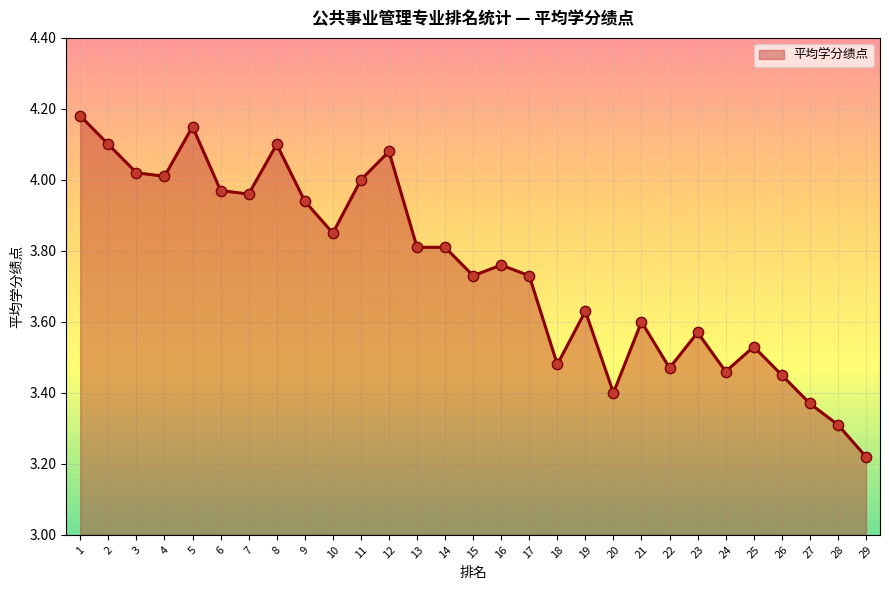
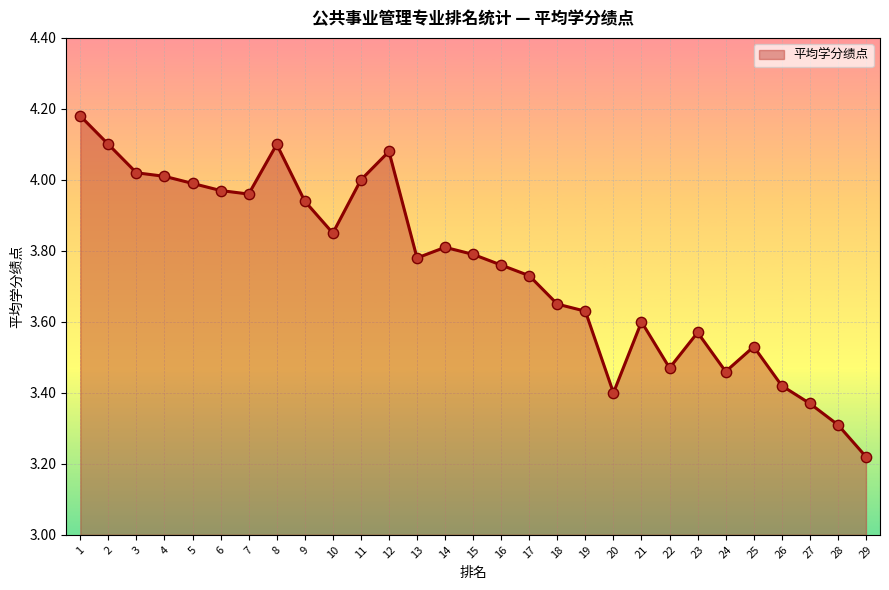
  {
    "1": 4.18,
    "2": 4.10,
    "3": 4.02,
    "4": 4.01,
-   "5": 4.15,
+   "5": 3.99,
    "6": 3.97,
    "7": 3.96,
    "8": 4.10,
    "9": 3.94,
    "10": 3.85,
    "11": 4.00,
    "12": 4.08,
-   "13": 3.81,
+   "13": 3.78,
    "14": 3.81,
-   "15": 3.73,
+   "15": 3.79,
    "16": 3.76,
    "17": 3.73,
-   "18": 3.48,
+   "18": 3.65,
    "19": 3.63,
    "20": 3.40,
    "21": 3.60,
    "22": 3.47,
    "23": 3.57,
    "24": 3.46,
    "25": 3.53,
-   "26": 3.45,
+   "26": 3.42,
    "27": 3.37,
    "28": 3.31,
    "29": 3.22
  }
